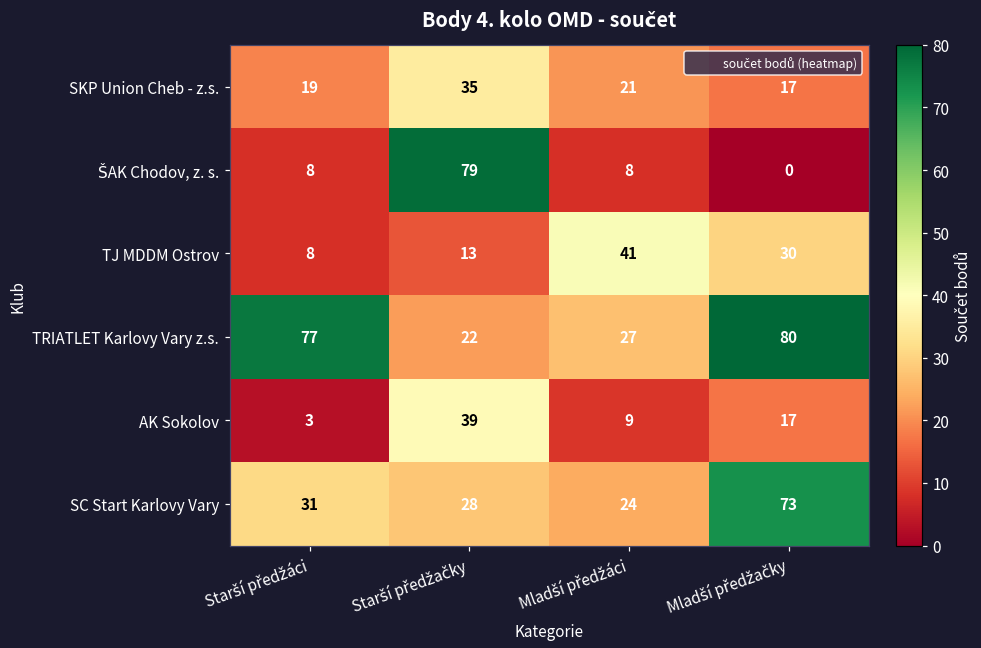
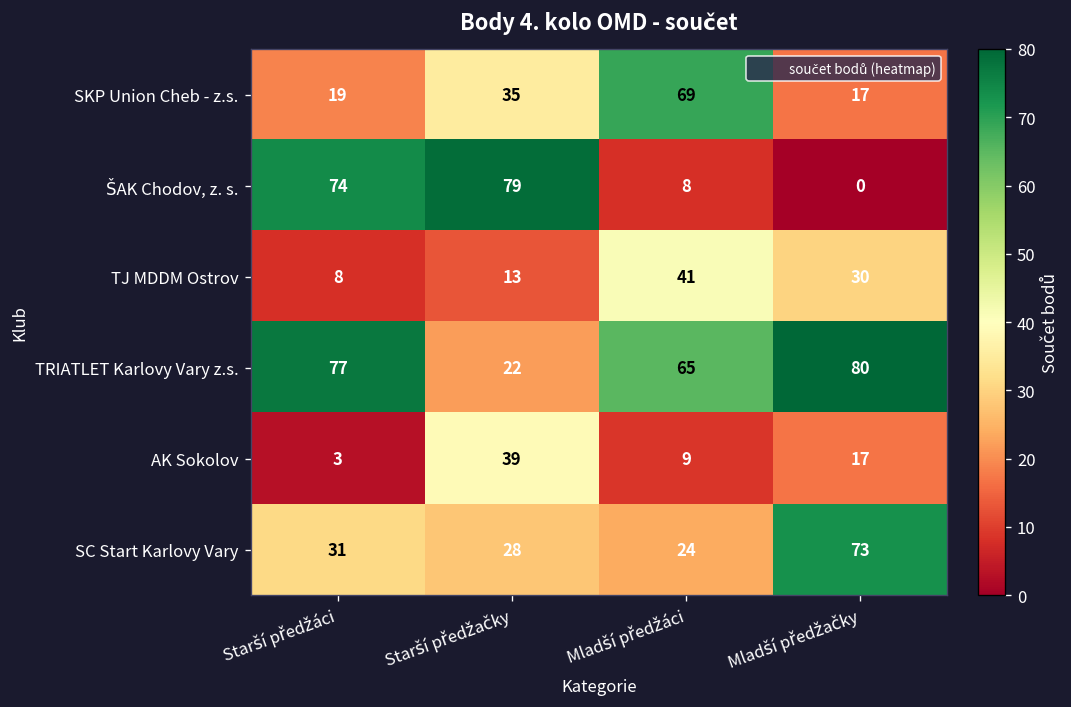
  {
    "SKP Union Cheb - z.s.": {
      "Starší předžáci": 19,
      "Starší předžačky": 35,
-     "Mladší předžáci": 21,
+     "Mladší předžáci": 69,
      "Mladší předžačky": 17
    },
    "ŠAK Chodov, z. s.": {
-     "Starší předžáci": 8,
+     "Starší předžáci": 74,
      "Starší předžačky": 79,
      "Mladší předžáci": 8,
      "Mladší předžačky": 0
    },
    "TJ MDDM Ostrov": {
      "Starší předžáci": 8,
      "Starší předžačky": 13,
      "Mladší předžáci": 41,
      "Mladší předžačky": 30
    },
    "TRIATLET Karlovy Vary z.s.": {
      "Starší předžáci": 77,
      "Starší předžačky": 22,
-     "Mladší předžáci": 27,
+     "Mladší předžáci": 65,
      "Mladší předžačky": 80
    },
    "AK Sokolov": {
      "Starší předžáci": 3,
      "Starší předžačky": 39,
      "Mladší předžáci": 9,
      "Mladší předžačky": 17
    },
    "SC Start Karlovy Vary": {
      "Starší předžáci": 31,
      "Starší předžačky": 28,
      "Mladší předžáci": 24,
      "Mladší předžačky": 73
    }
  }
